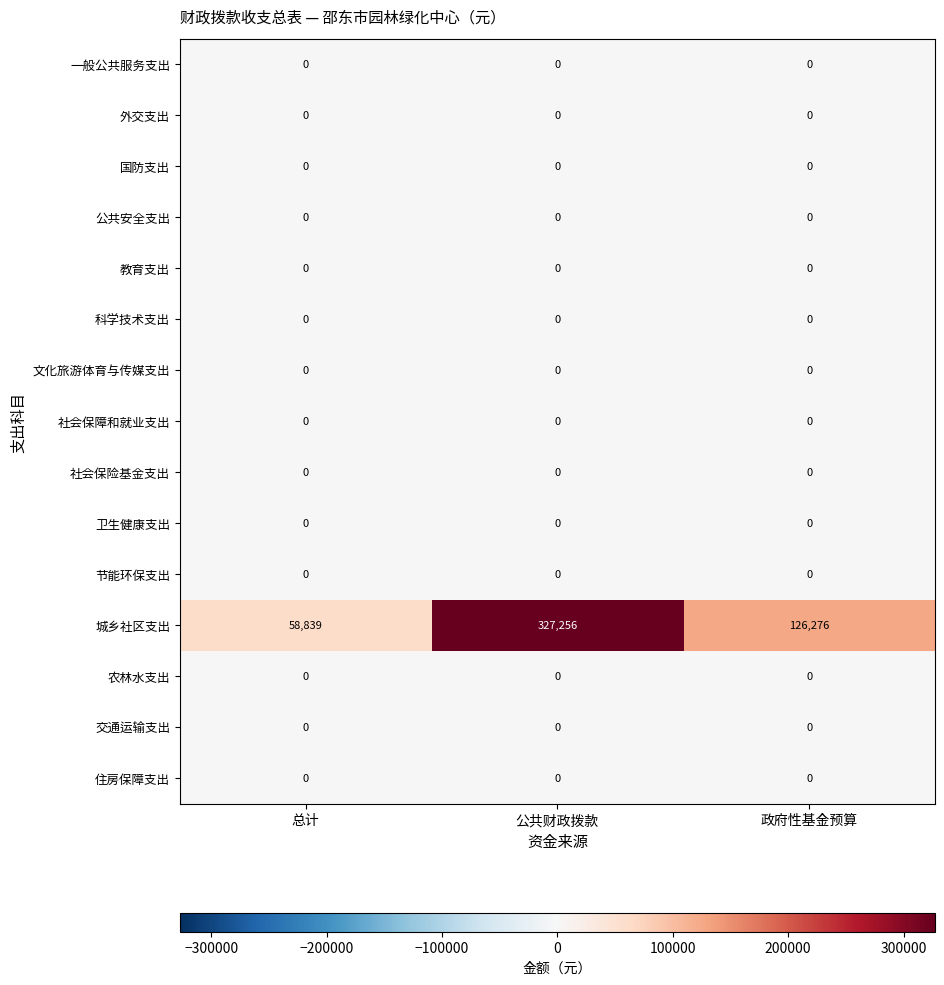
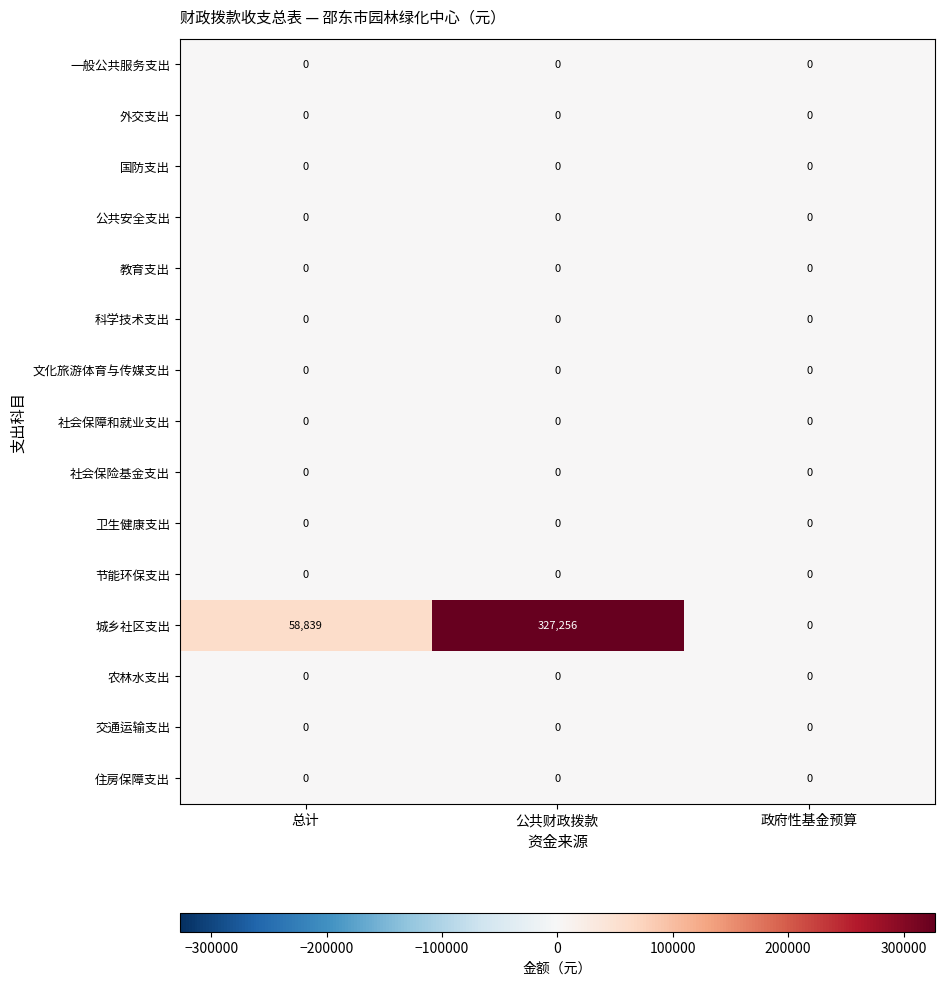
  {
    "一般公共服务支出": {
      "总计": "0",
      "公共财政拨款": "0",
      "政府性基金预算": "0"
    },
    "外交支出": {
      "总计": "0",
      "公共财政拨款": "0",
      "政府性基金预算": "0"
    },
    "国防支出": {
      "总计": "0",
      "公共财政拨款": "0",
      "政府性基金预算": "0"
    },
    "公共安全支出": {
      "总计": "0",
      "公共财政拨款": "0",
      "政府性基金预算": "0"
    },
    "教育支出": {
      "总计": "0",
      "公共财政拨款": "0",
      "政府性基金预算": "0"
    },
    "科学技术支出": {
      "总计": "0",
      "公共财政拨款": "0",
      "政府性基金预算": "0"
    },
    "文化旅游体育与传媒支出": {
      "总计": "0",
      "公共财政拨款": "0",
      "政府性基金预算": "0"
    },
    "社会保障和就业支出": {
      "总计": "0",
      "公共财政拨款": "0",
      "政府性基金预算": "0"
    },
    "社会保险基金支出": {
      "总计": "0",
      "公共财政拨款": "0",
      "政府性基金预算": "0"
    },
    "卫生健康支出": {
      "总计": "0",
      "公共财政拨款": "0",
      "政府性基金预算": "0"
    },
    "节能环保支出": {
      "总计": "0",
      "公共财政拨款": "0",
      "政府性基金预算": "0"
    },
    "城乡社区支出": {
      "总计": "58,839",
      "公共财政拨款": "327,256",
-     "政府性基金预算": "126,276"
+     "政府性基金预算": "0"
    },
    "农林水支出": {
      "总计": "0",
      "公共财政拨款": "0",
      "政府性基金预算": "0"
    },
    "交通运输支出": {
      "总计": "0",
      "公共财政拨款": "0",
      "政府性基金预算": "0"
    },
    "住房保障支出": {
      "总计": "0",
      "公共财政拨款": "0",
      "政府性基金预算": "0"
    }
  }
